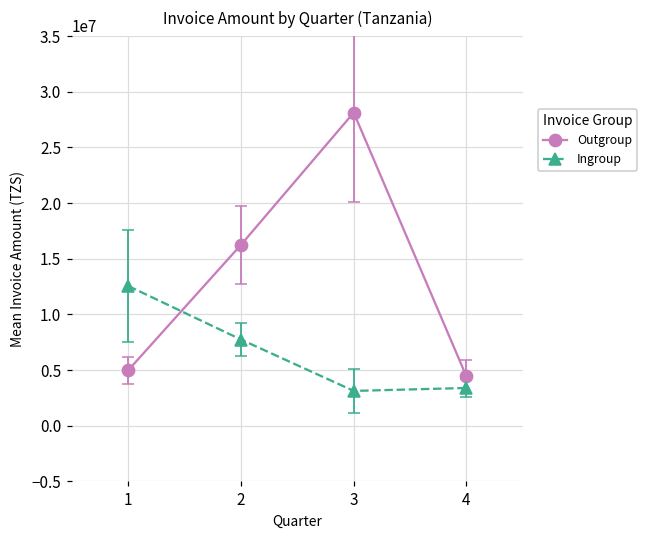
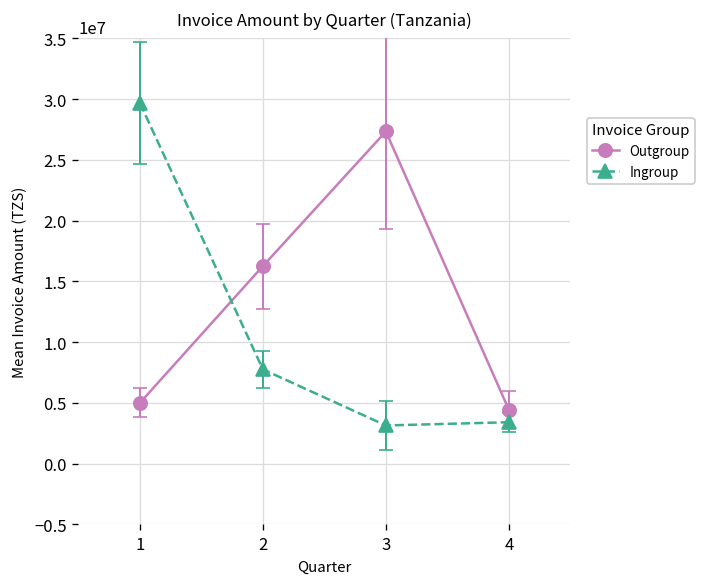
  {
    "Outgroup": {
      "1": 5000000,
      "2": 16300000,
-     "3": 28100000
+     "3": 27300000
    },
    "Ingroup": {
-     "1": 12600000,
+     "1": 29700000,
      "2": 7700000,
      "3": 3100000,
      "4": 3400000
    }
  }
